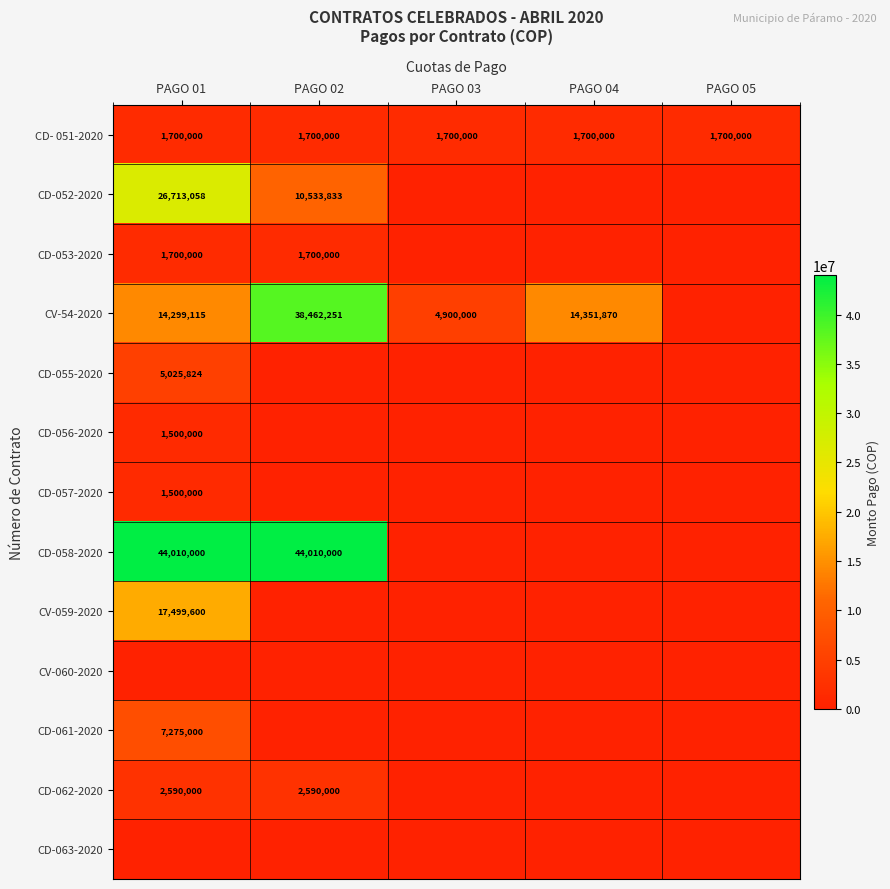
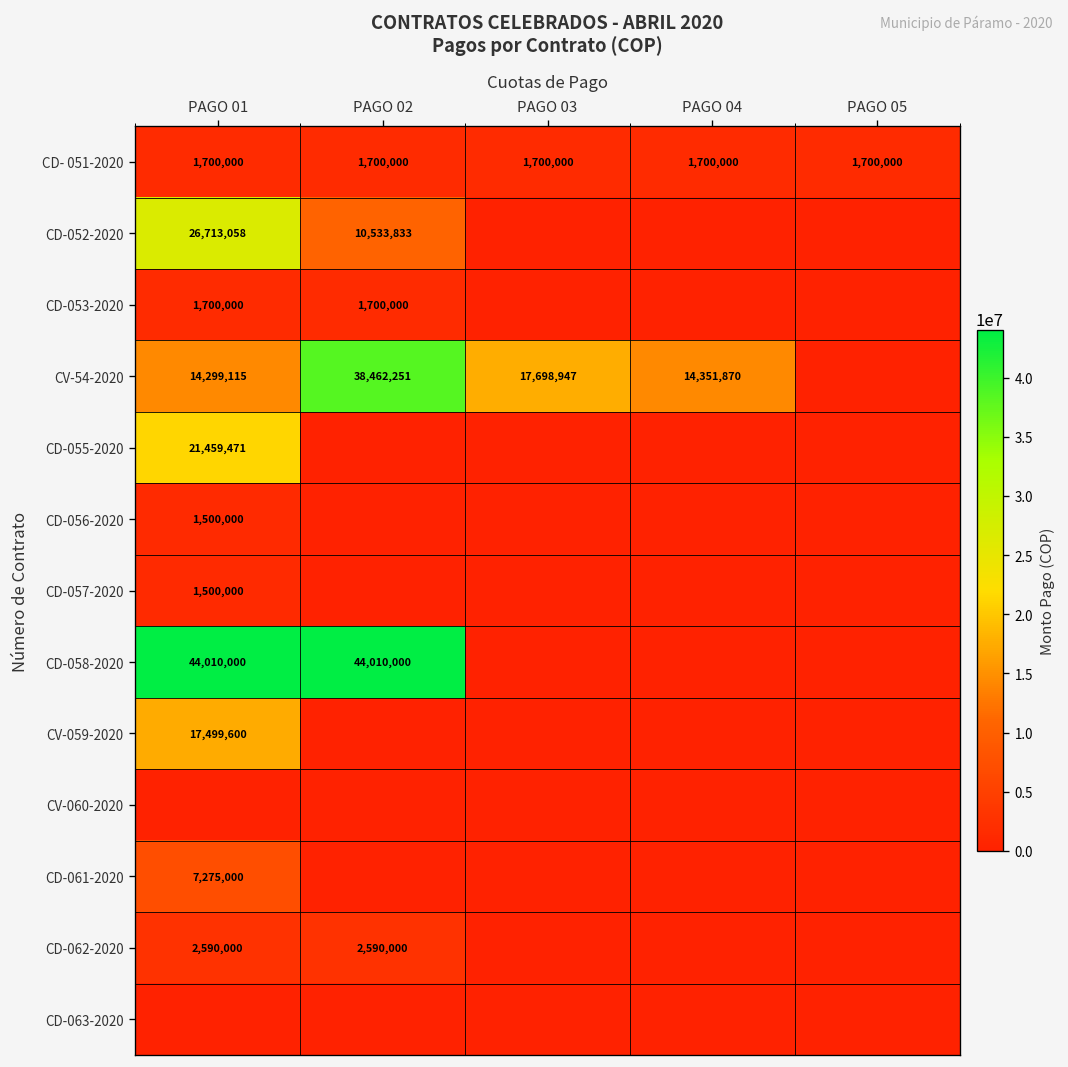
  {
    "CD- 051-2020": {
      "PAGO 01": "1,700,000",
      "PAGO 02": "1,700,000",
      "PAGO 03": "1,700,000",
      "PAGO 04": "1,700,000",
      "PAGO 05": "1,700,000"
    },
    "CD-052-2020": {
      "PAGO 01": "26,713,058",
      "PAGO 02": "10,533,833"
    },
    "CD-053-2020": {
      "PAGO 01": "1,700,000",
      "PAGO 02": "1,700,000"
    },
    "CV-54-2020": {
      "PAGO 01": "14,299,115",
      "PAGO 02": "38,462,251",
-     "PAGO 03": "4,900,000",
+     "PAGO 03": "17,698,947",
      "PAGO 04": "14,351,870"
    },
    "CD-055-2020": {
-     "PAGO 01": "5,025,824"
+     "PAGO 01": "21,459,471"
    },
    "CD-056-2020": {
      "PAGO 01": "1,500,000"
    },
    "CD-057-2020": {
      "PAGO 01": "1,500,000"
    },
    "CD-058-2020": {
      "PAGO 01": "44,010,000",
      "PAGO 02": "44,010,000"
    },
    "CV-059-2020": {
      "PAGO 01": "17,499,600"
    },
    "CD-061-2020": {
      "PAGO 01": "7,275,000"
    },
    "CD-062-2020": {
      "PAGO 01": "2,590,000",
      "PAGO 02": "2,590,000"
    }
  }
